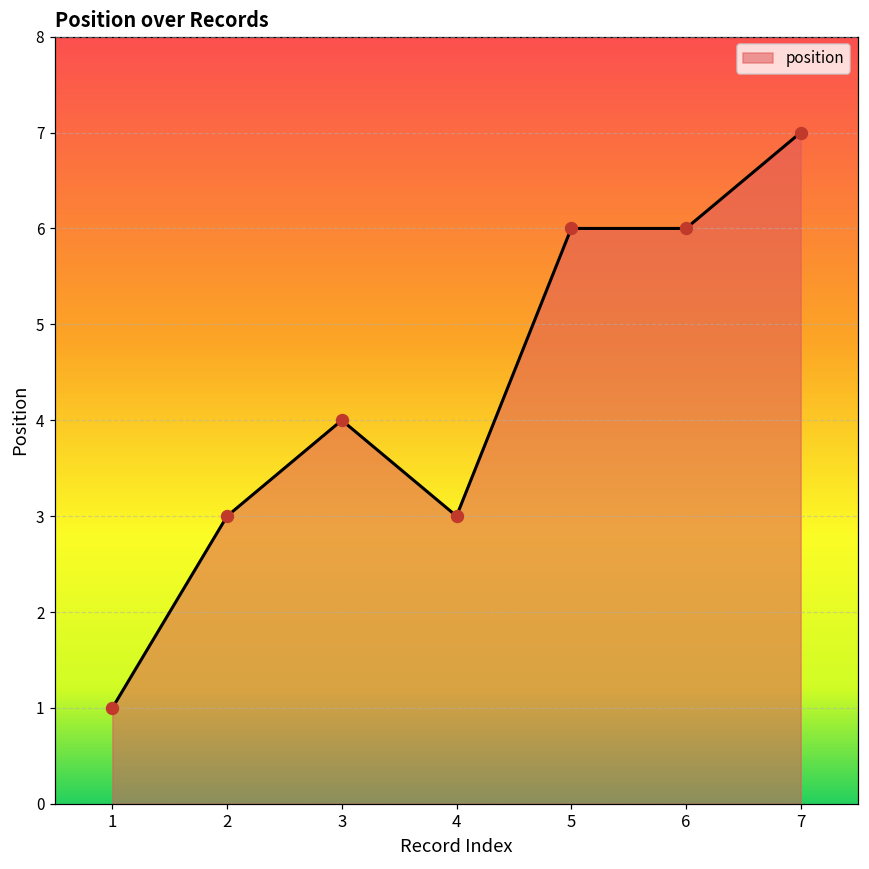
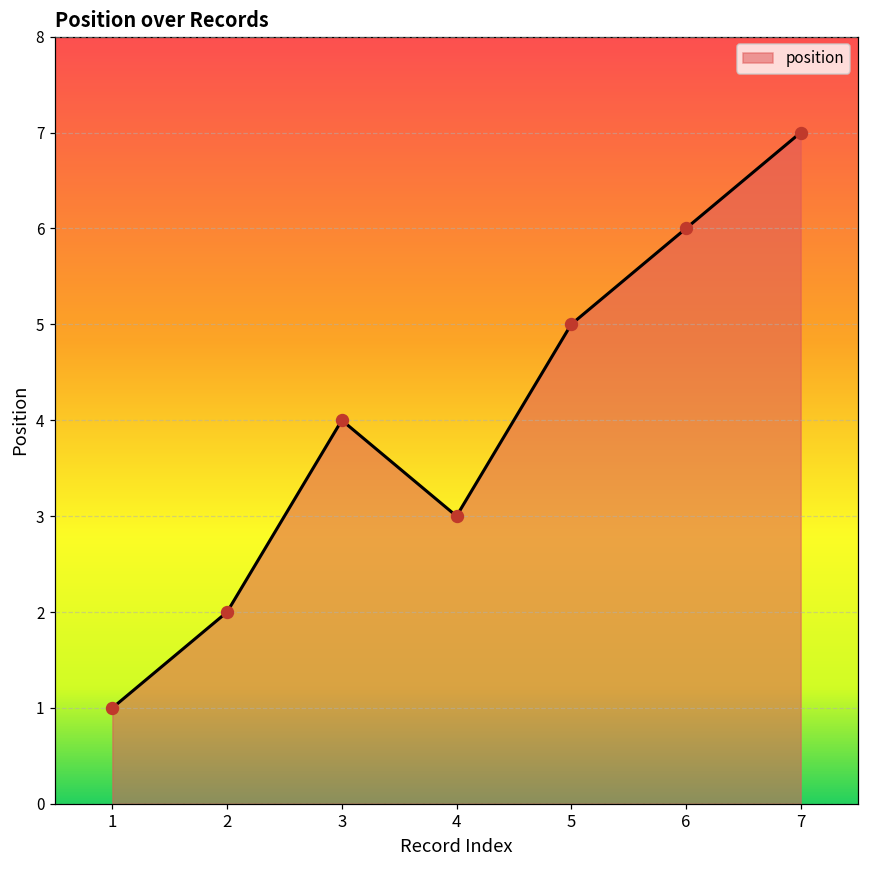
  {
    "1": 1,
-   "2": 3,
+   "2": 2,
    "3": 4,
    "4": 3,
-   "5": 6,
+   "5": 5,
    "6": 6,
    "7": 7
  }
